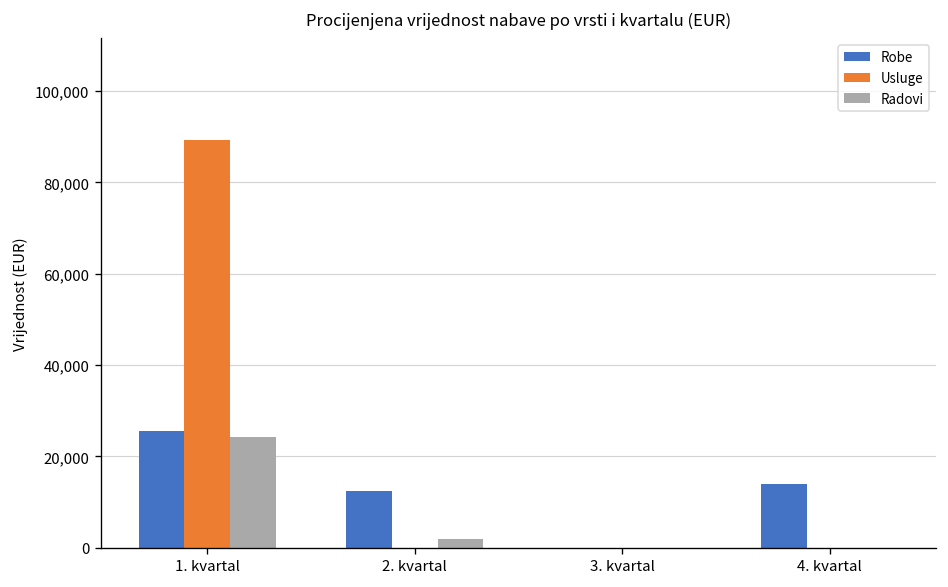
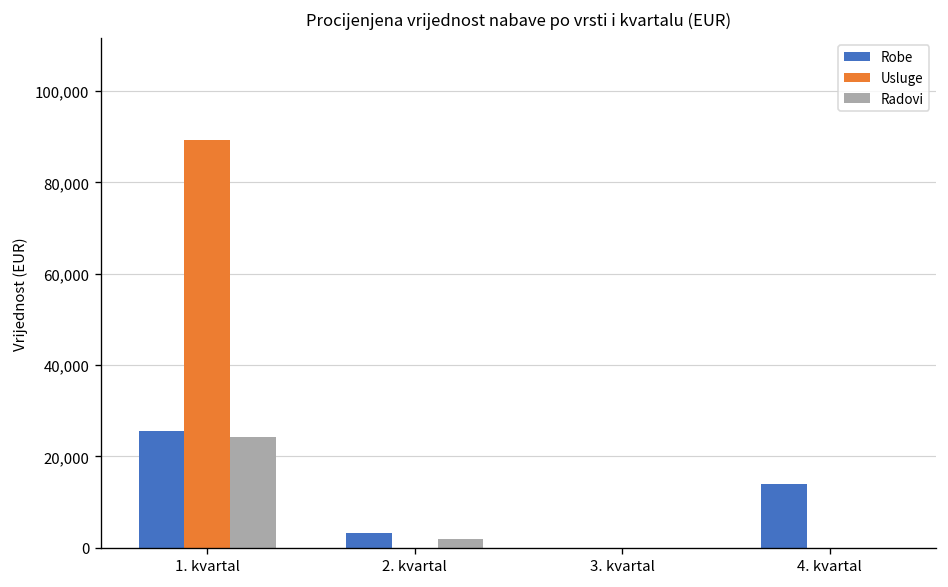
  {
    "Robe": {
      "1. kvartal": "26,000",
-     "2. kvartal": "13,000",
+     "2. kvartal": "3,000",
      "3. kvartal": "0",
      "4. kvartal": "14,000"
    },
    "Usluge": {
      "1. kvartal": "89,000",
      "2. kvartal": "0",
      "3. kvartal": "0",
      "4. kvartal": "0"
    },
    "Radovi": {
      "1. kvartal": "24,000",
      "2. kvartal": "2,000",
      "3. kvartal": "0",
      "4. kvartal": "0"
    }
  }
